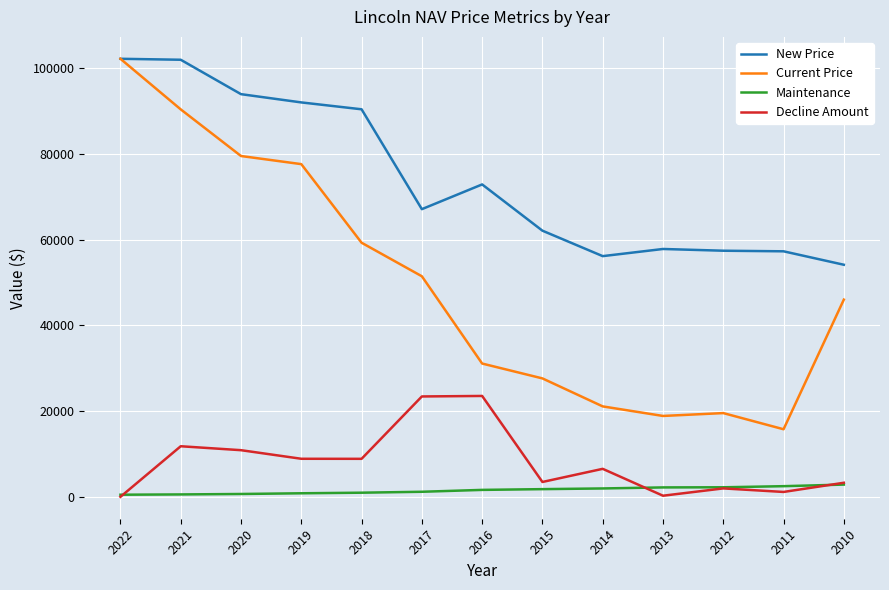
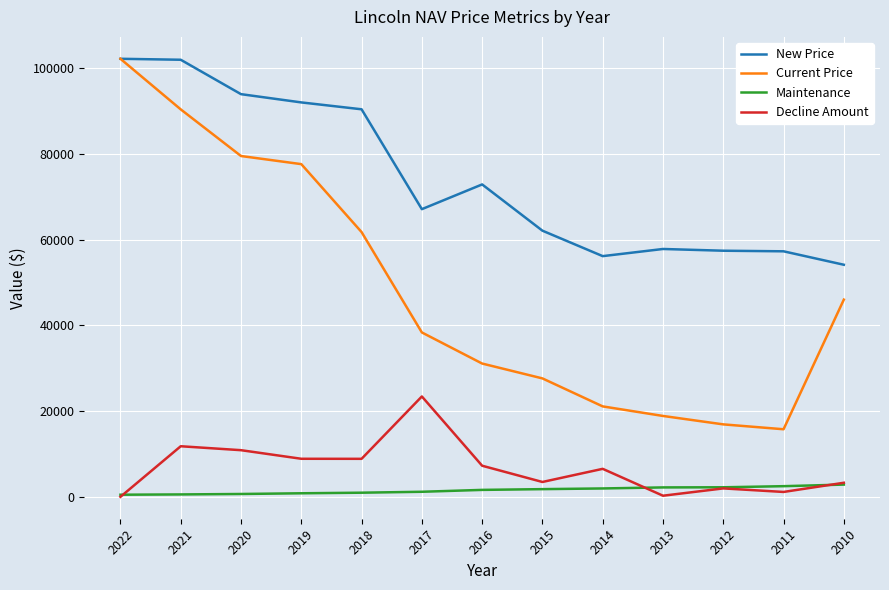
  {
    "New Price": {
      "2021": 102000,
      "2020": 94000,
      "2019": 92000,
      "2018": 90000,
      "2017": 67000,
      "2016": 73000,
      "2015": 62000,
      "2014": 56000,
      "2013": 58000,
      "2012": 57000,
      "2011": 57000,
      "2010": 54000
    },
    "Current Price": {
      "2021": 90000,
      "2020": 80000,
      "2019": 78000,
-     "2018": 59000,
-     "2017": 51000,
+     "2018": 62000,
+     "2017": 38000,
      "2016": 31000,
      "2015": 28000,
      "2014": 21000,
      "2013": 19000,
-     "2012": 20000,
+     "2012": 17000,
      "2011": 16000,
      "2010": 46000
    },
    "Maintenance": {
      "2021": 1000,
      "2020": 1000,
      "2019": 1000,
      "2018": 1000,
      "2017": 1000,
      "2016": 2000,
      "2015": 2000,
      "2014": 2000,
      "2013": 2000,
      "2011": 2000
    },
    "Decline Amount": {
      "2021": 12000,
      "2020": 11000,
      "2019": 9000,
      "2018": 9000,
      "2017": 23000,
-     "2016": 24000,
+     "2016": 7000,
      "2015": 3000,
      "2014": 7000,
      "2013": 0,
      "2011": 1000
    }
  }
